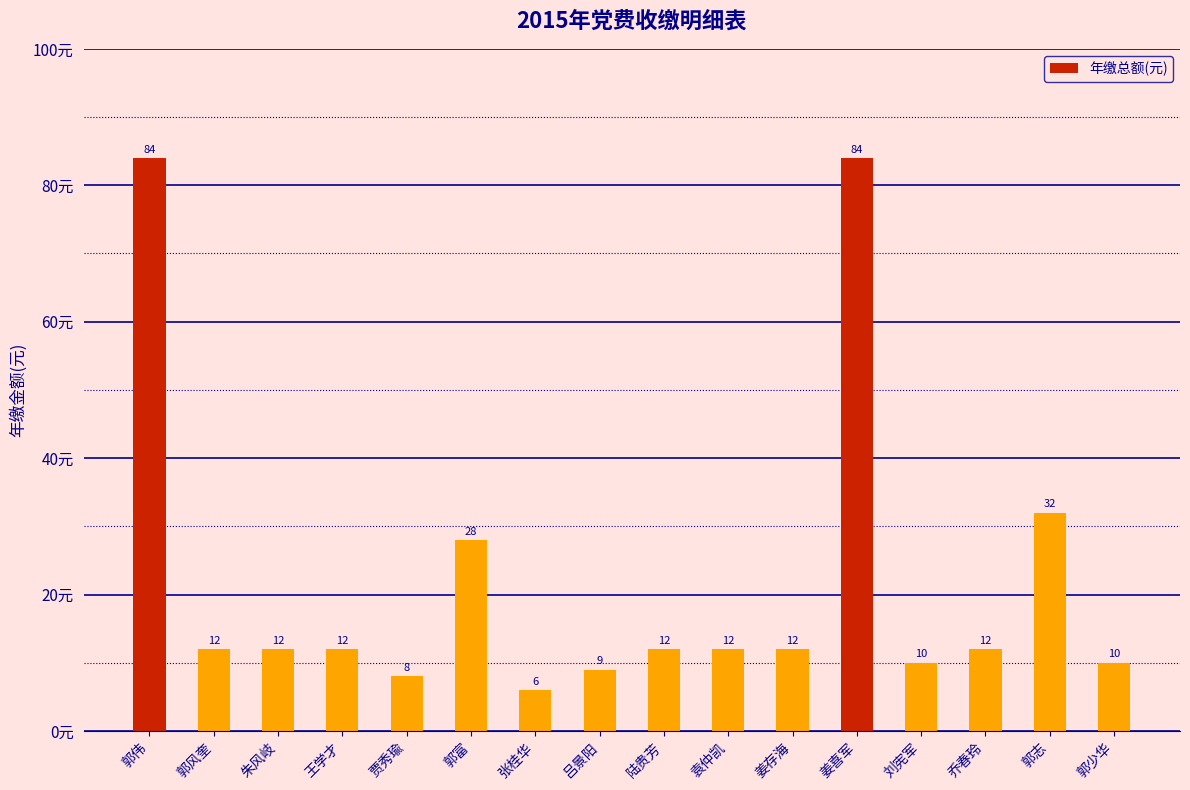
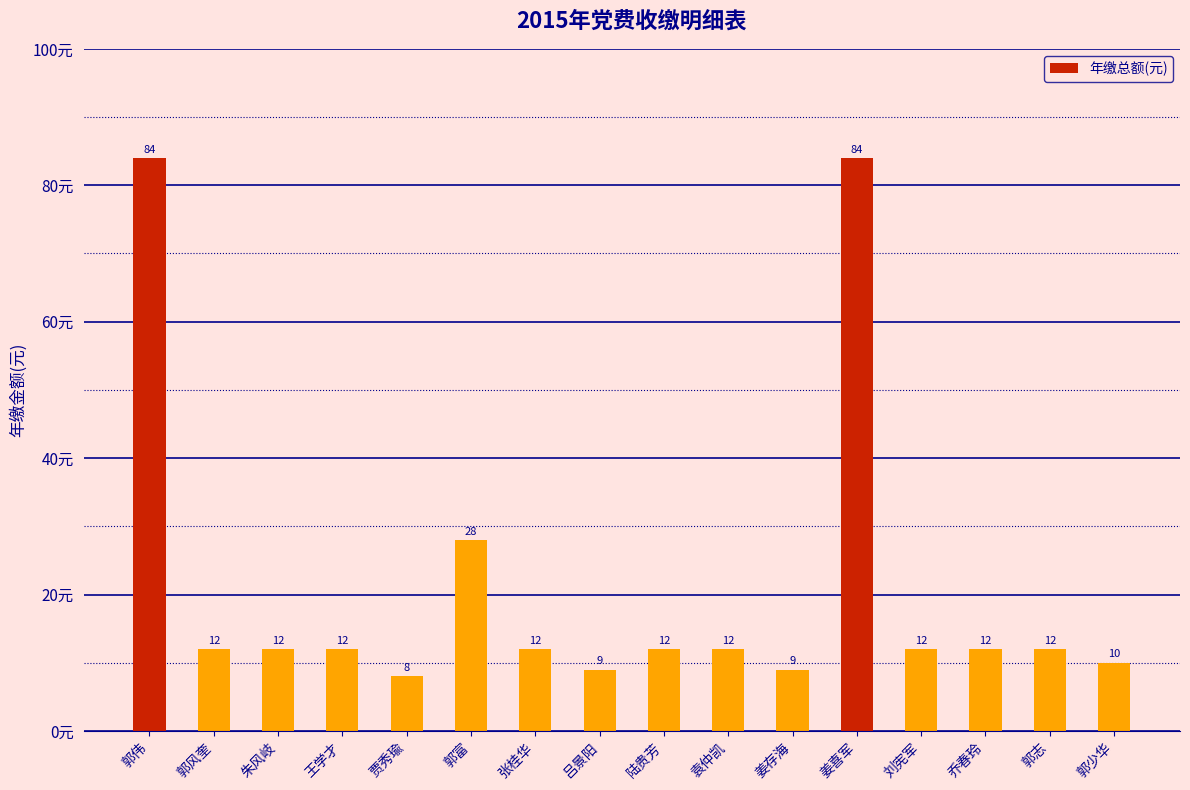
  {
    "郭伟": 84,
    "郭风奎": 12,
    "朱风岐": 12,
    "王学才": 12,
    "贾秀瑜": 8,
    "郭富": 28,
-   "张桂华": 6,
+   "张桂华": 12,
    "吕景阳": 9,
    "陆贵芳": 12,
    "袁仲凯": 12,
-   "姜存海": 12,
+   "姜存海": 9,
    "姜喜军": 84,
-   "刘宪军": 10,
+   "刘宪军": 12,
    "乔春玲": 12,
-   "郭志": 32,
+   "郭志": 12,
    "郭少华": 10
  }
